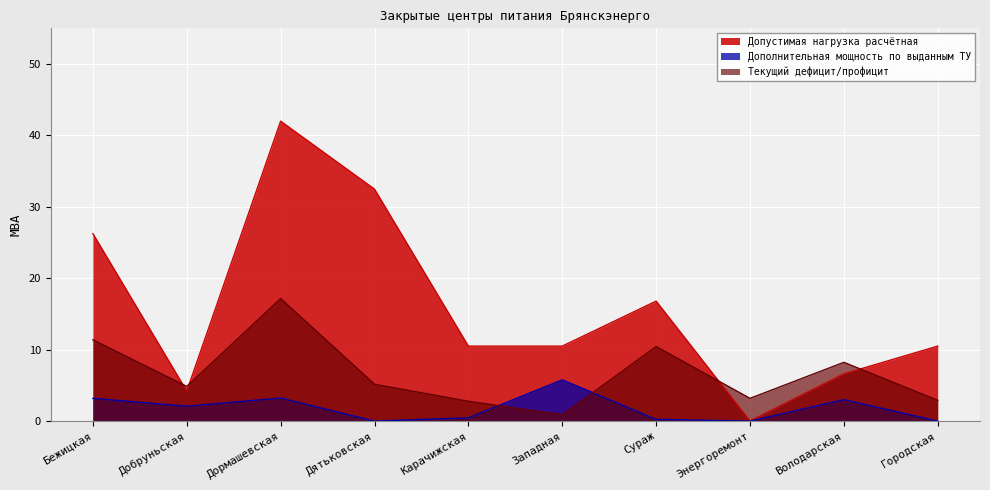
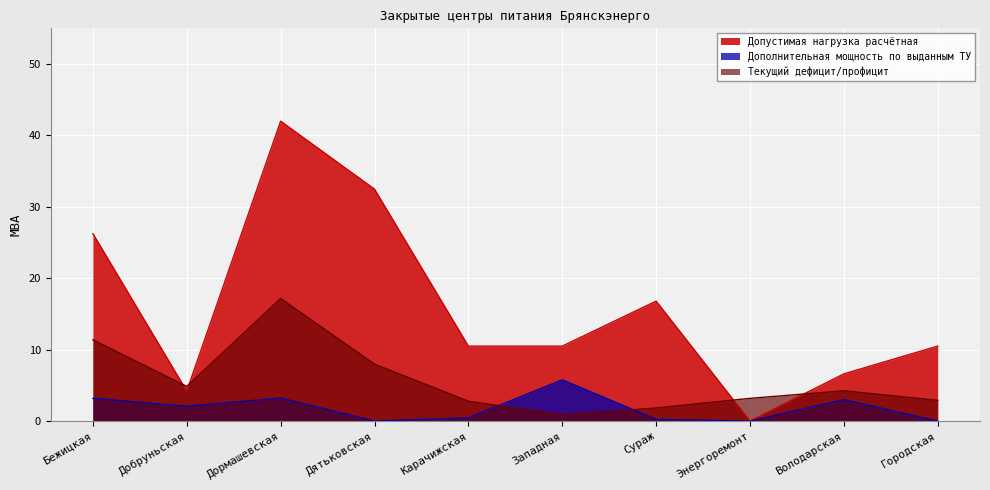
  {
    "Допустимая нагрузка расчётная": {
      "Бежицкая": 26,
      "Добруньская": 4,
      "Дормашевская": 42,
      "Дятьковская": 32,
      "Карачижская": 11,
      "Западная": 11,
      "Сураж": 17,
      "Володарская": 7,
      "Городская": 11
    },
    "Дополнительная мощность по выданным ТУ": {
      "Бежицкая": 3,
      "Добруньская": 2,
      "Дормашевская": 3,
      "Дятьковская": 0,
      "Карачижская": 0,
      "Западная": 6,
      "Сураж": 0,
      "Володарская": 3,
      "Городская": 0
    },
    "Текущий дефицит/профицит": {
      "Бежицкая": 11,
      "Добруньская": 5,
      "Дормашевская": 17,
-     "Дятьковская": 5,
+     "Дятьковская": 8,
      "Карачижская": 3,
      "Западная": 1,
-     "Сураж": 10,
+     "Сураж": 2,
      "Энергоремонт": 3,
-     "Володарская": 8,
+     "Володарская": 4,
      "Городская": 3
    }
  }
